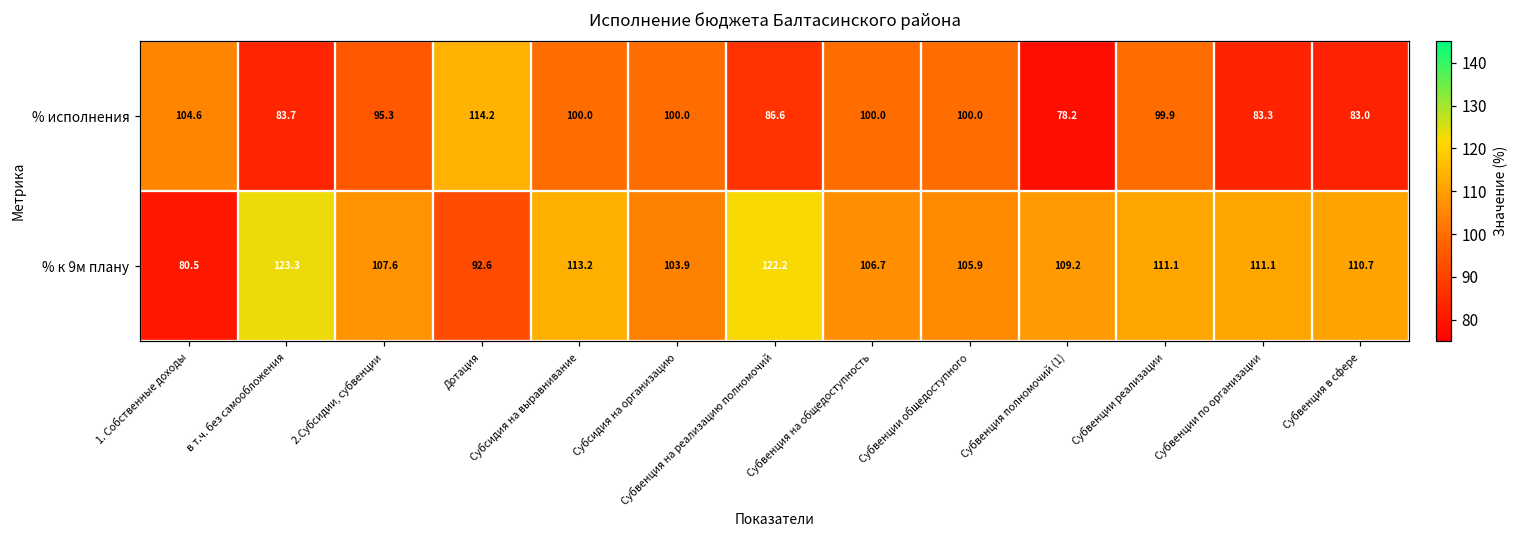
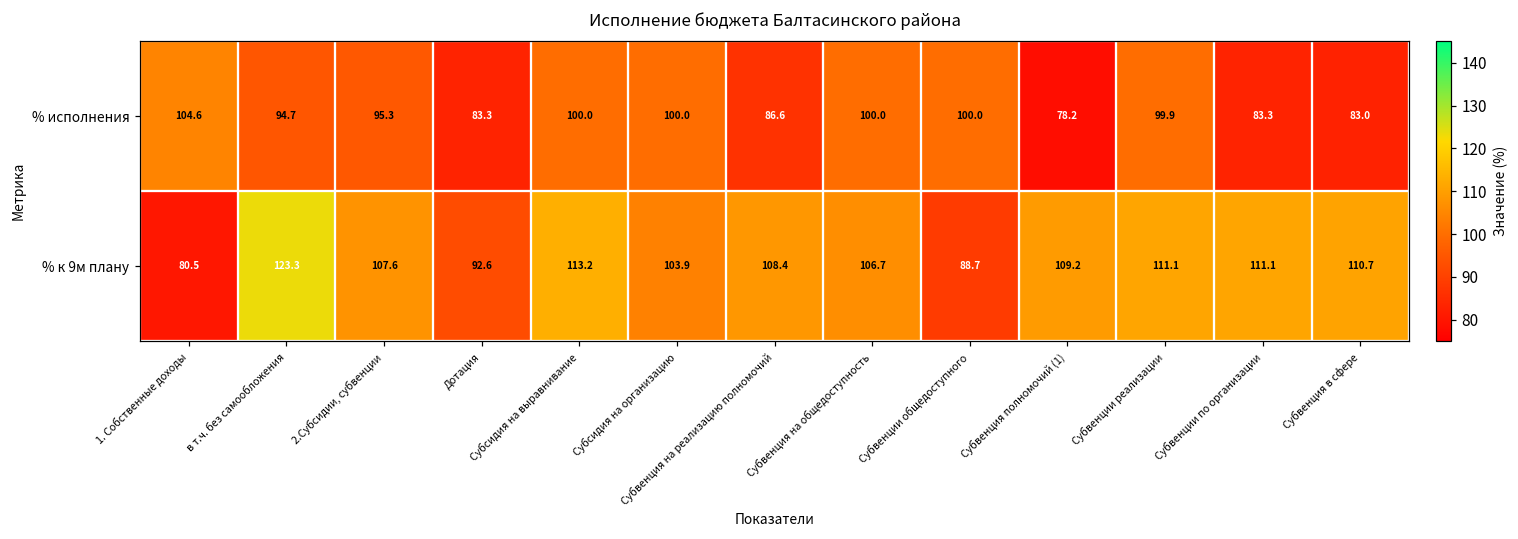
  {
    "% исполнения": {
      "1. Собственные доходы": 104.6,
-     "в т.ч. без самообложения": 83.7,
+     "в т.ч. без самообложения": 94.7,
      "2.Субсидии, субвенции": 95.3,
-     "Дотация": 114.2,
+     "Дотация": 83.3,
      "Субсидия на выравнивание": 100.0,
      "Субсидия на организацию": 100.0,
      "Субвенция на реализацию полномочий": 86.6,
      "Субвенция на общедоступность": 100.0,
      "Субвенции общедоступного": 100.0,
      "Субвенция полномочий (1)": 78.2,
      "Субвенции реализации": 99.9,
      "Субвенции по организации": 83.3,
      "Субвенция в сфере": 83.0
    },
    "% к 9м плану": {
      "1. Собственные доходы": 80.5,
      "в т.ч. без самообложения": 123.3,
      "2.Субсидии, субвенции": 107.6,
      "Дотация": 92.6,
      "Субсидия на выравнивание": 113.2,
      "Субсидия на организацию": 103.9,
-     "Субвенция на реализацию полномочий": 122.2,
+     "Субвенция на реализацию полномочий": 108.4,
      "Субвенция на общедоступность": 106.7,
-     "Субвенции общедоступного": 105.9,
+     "Субвенции общедоступного": 88.7,
      "Субвенция полномочий (1)": 109.2,
      "Субвенции реализации": 111.1,
      "Субвенции по организации": 111.1,
      "Субвенция в сфере": 110.7
    }
  }
